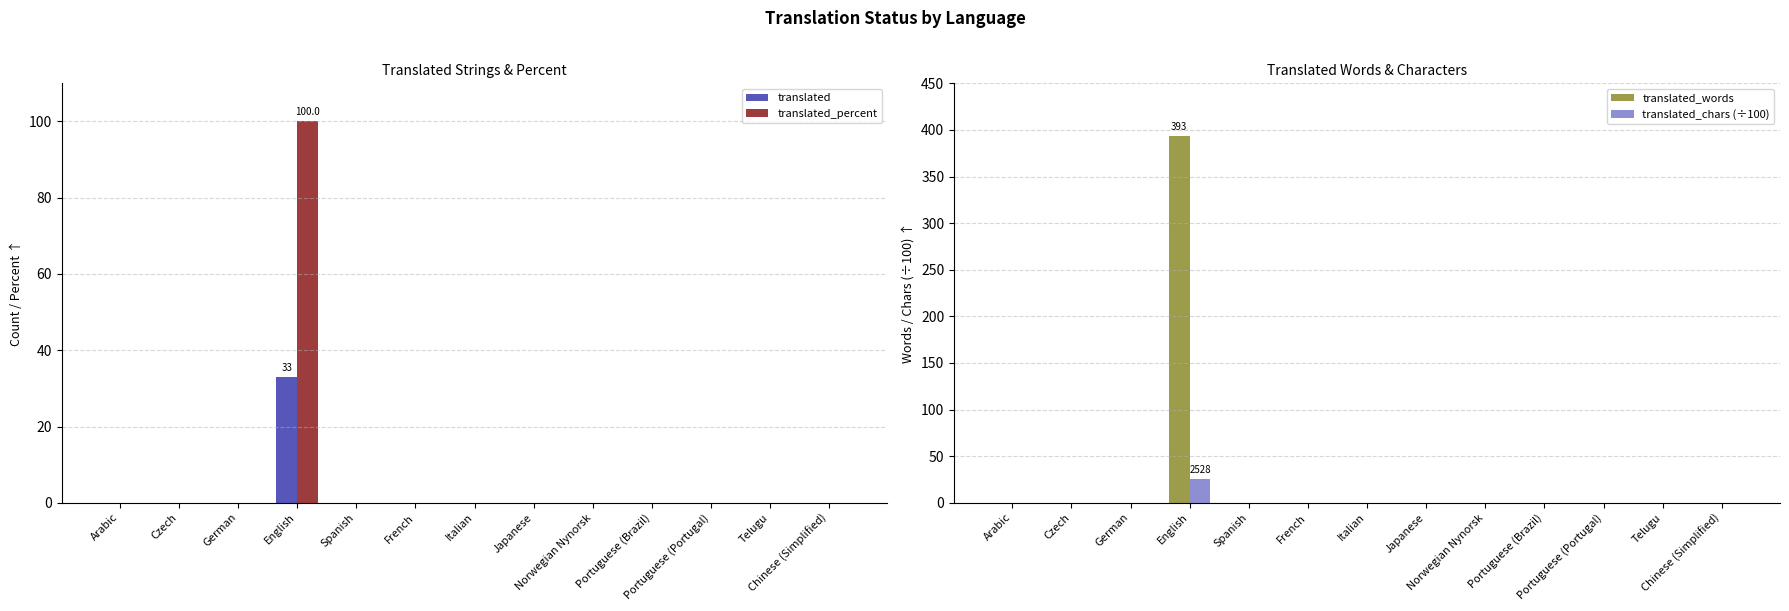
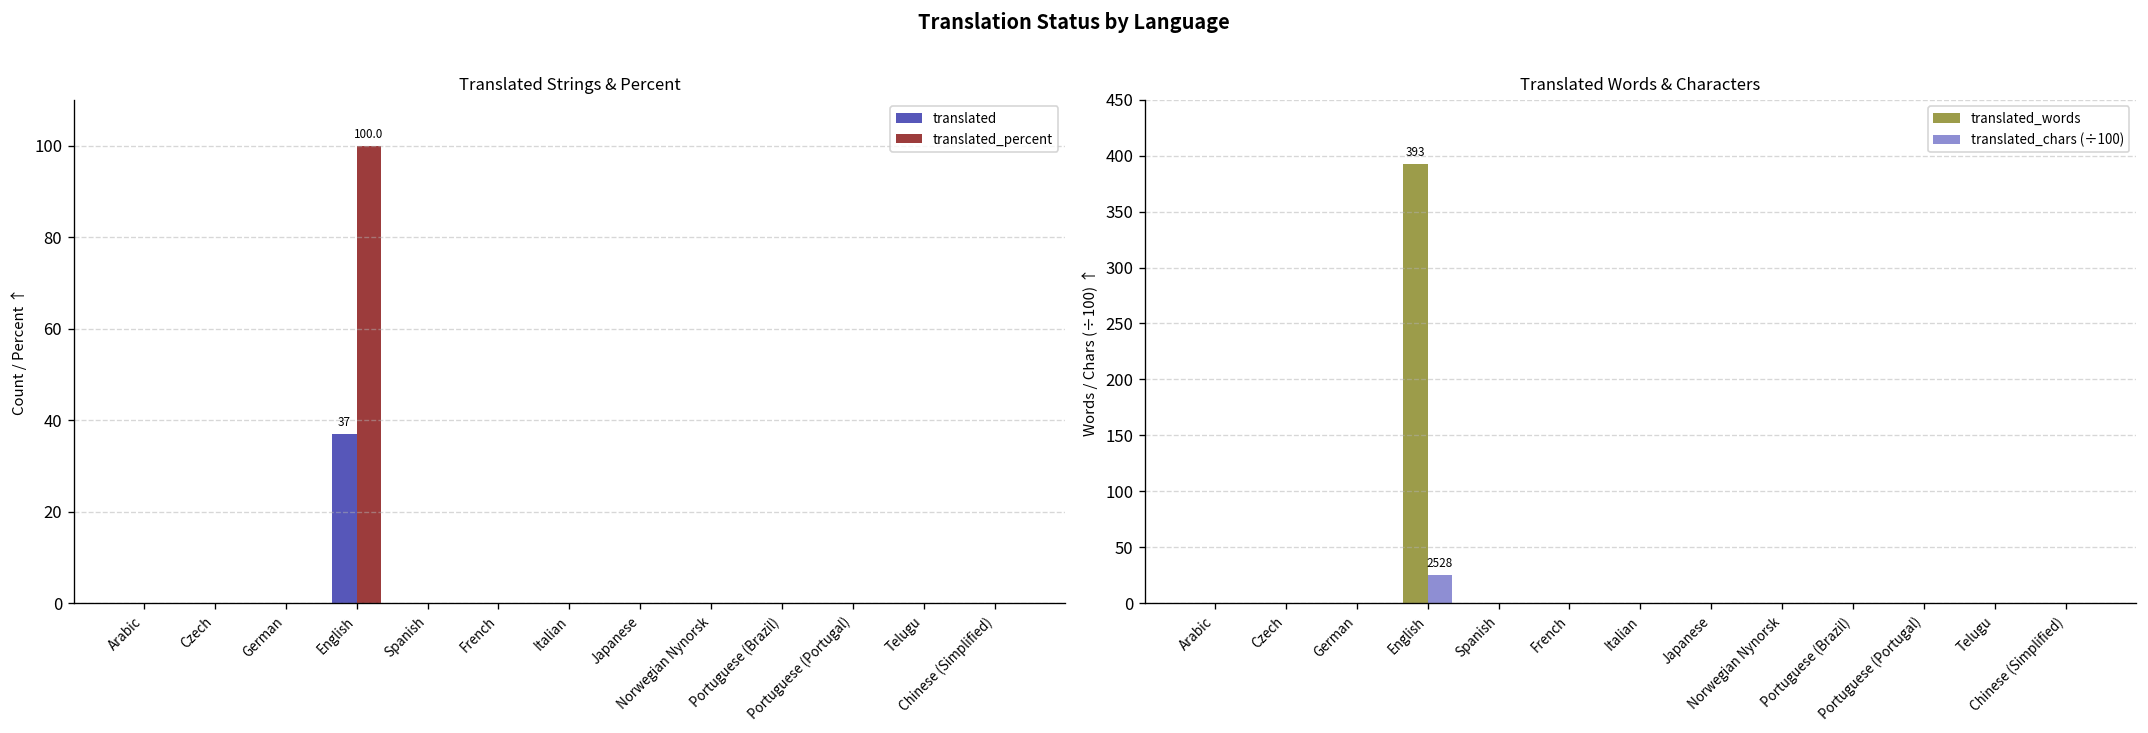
  {
    "Translated Strings & Percent": {
      "translated": {
-       "English": 33
+       "English": 37
      },
      "translated_percent": {
        "English": 100.0
      }
    },
    "Translated Words & Characters": {
      "translated_words": {
        "English": 393
      },
      "translated_chars (÷100)": {
        "Arabic": 0,
        "Czech": 0,
        "German": 0,
        "Spanish": 0,
        "French": 0,
        "Italian": 0,
        "Japanese": 0,
        "Norwegian Nynorsk": 0,
        "Portuguese (Brazil)": 0,
        "Portuguese (Portugal)": 0,
        "Telugu": 0,
        "Chinese (Simplified)": 0
      }
    }
  }
